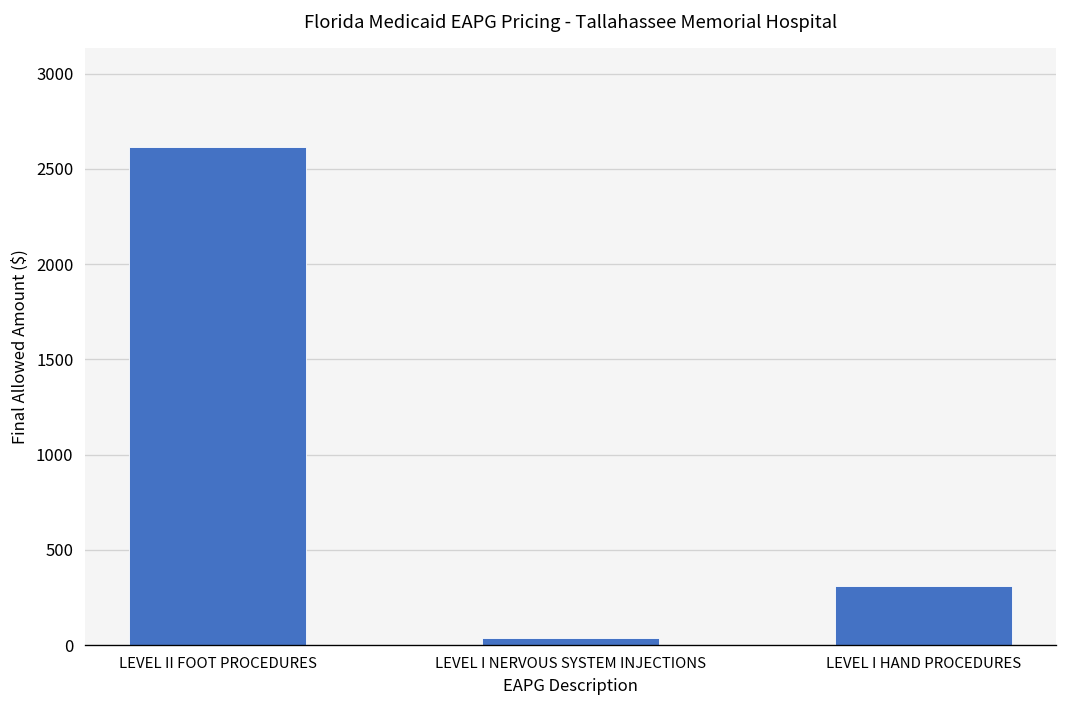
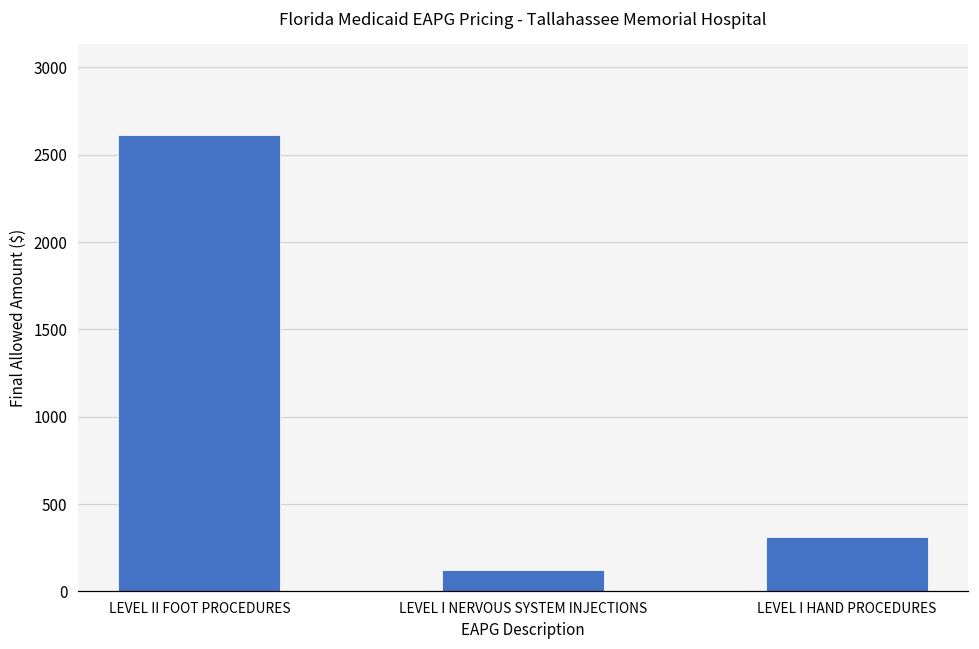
  {
    "LEVEL II FOOT PROCEDURES": 2610,
-   "LEVEL I NERVOUS SYSTEM INJECTIONS": 40,
+   "LEVEL I NERVOUS SYSTEM INJECTIONS": 120,
    "LEVEL I HAND PROCEDURES": 310
  }
